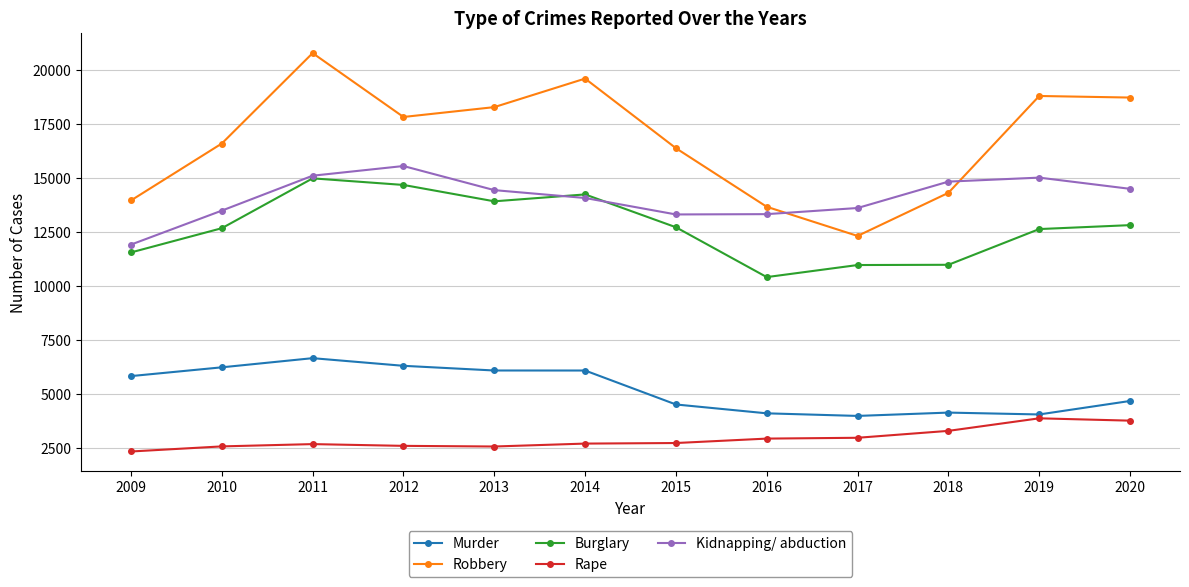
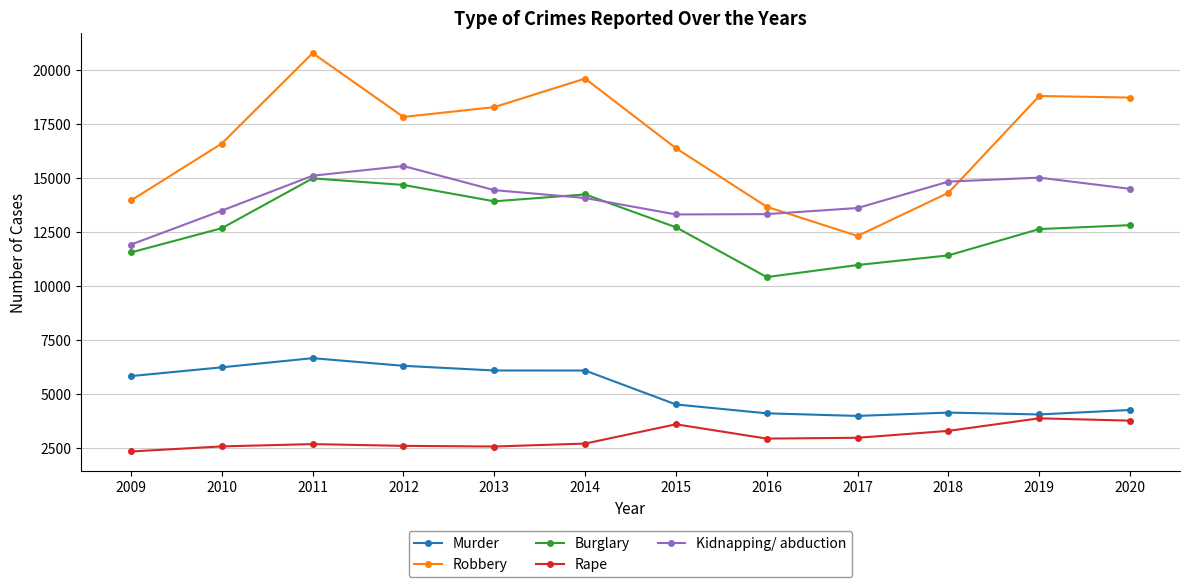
  {
    "Murder": {
      "2009": 5800,
      "2010": 6200,
      "2011": 6700,
      "2012": 6300,
      "2013": 6100,
      "2014": 6100,
      "2015": 4500,
      "2016": 4100,
      "2017": 4000,
      "2018": 4100,
      "2019": 4100,
-     "2020": 4700
+     "2020": 4300
    },
    "Robbery": {
      "2009": 14000,
      "2010": 16600,
      "2011": 20800,
      "2012": 17800,
      "2013": 18300,
      "2014": 19600,
      "2015": 16400,
      "2016": 13700,
      "2017": 12300,
      "2018": 14300,
      "2019": 18800,
      "2020": 18700
    },
    "Burglary": {
      "2009": 11600,
      "2010": 12700,
      "2011": 15000,
      "2012": 14700,
      "2013": 13900,
      "2014": 14200,
      "2015": 12700,
      "2016": 10400,
      "2017": 11000,
-     "2018": 11000,
+     "2018": 11400,
      "2019": 12600,
      "2020": 12800
    },
    "Rape": {
      "2009": 2300,
      "2010": 2600,
      "2011": 2700,
      "2012": 2600,
      "2013": 2600,
      "2014": 2700,
-     "2015": 2700,
+     "2015": 3600,
      "2016": 2900,
      "2017": 3000,
      "2018": 3300,
      "2019": 3900,
      "2020": 3800
    },
    "Kidnapping/ abduction": {
      "2009": 11900,
      "2010": 13500,
      "2011": 15100,
      "2012": 15600,
      "2013": 14400,
      "2014": 14100,
      "2015": 13300,
      "2016": 13300,
      "2017": 13600,
      "2018": 14800,
      "2019": 15000,
      "2020": 14500
    }
  }
